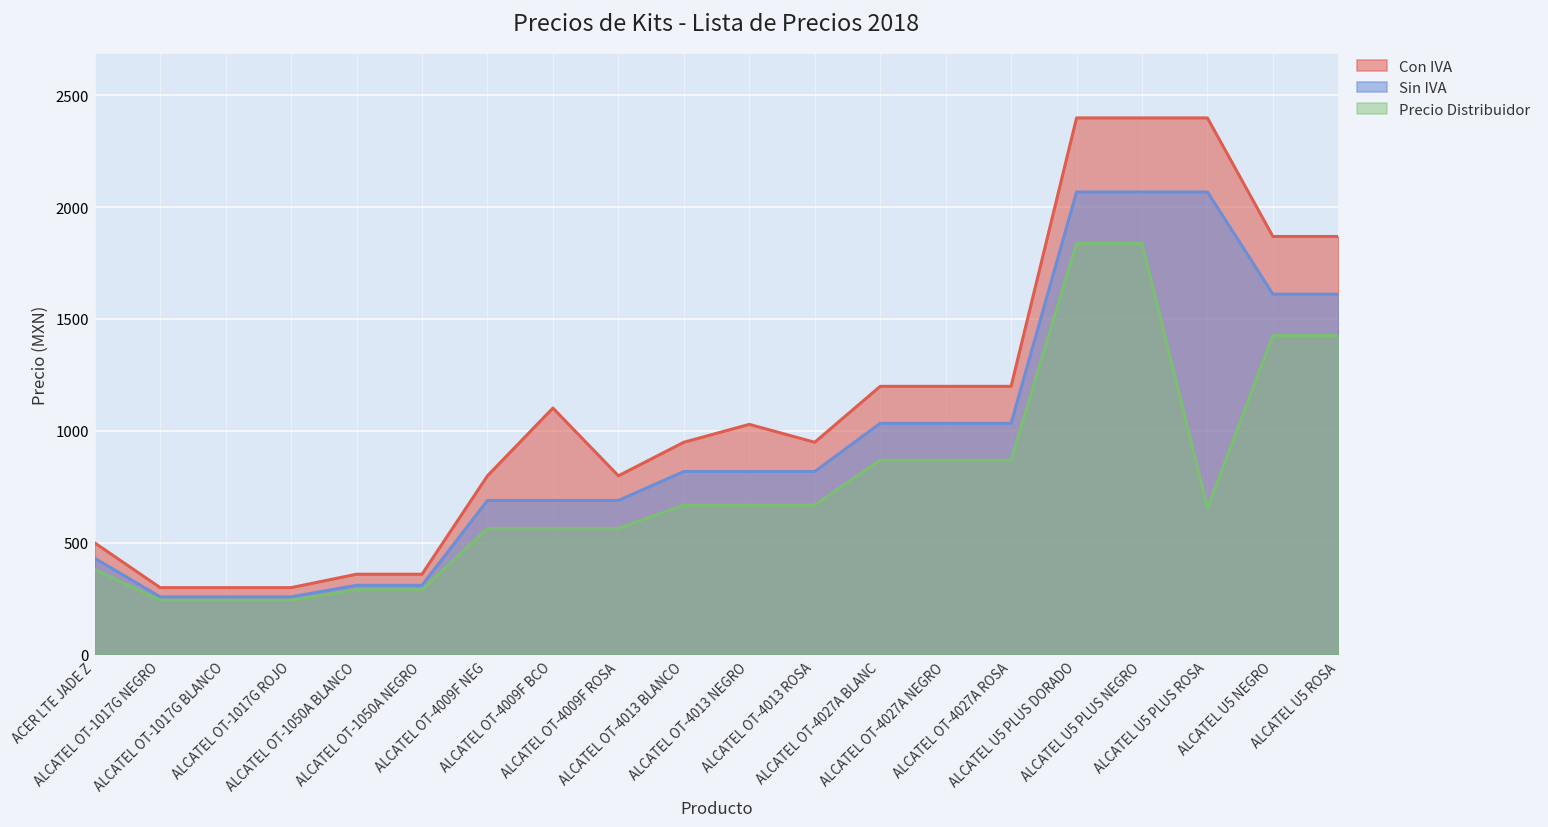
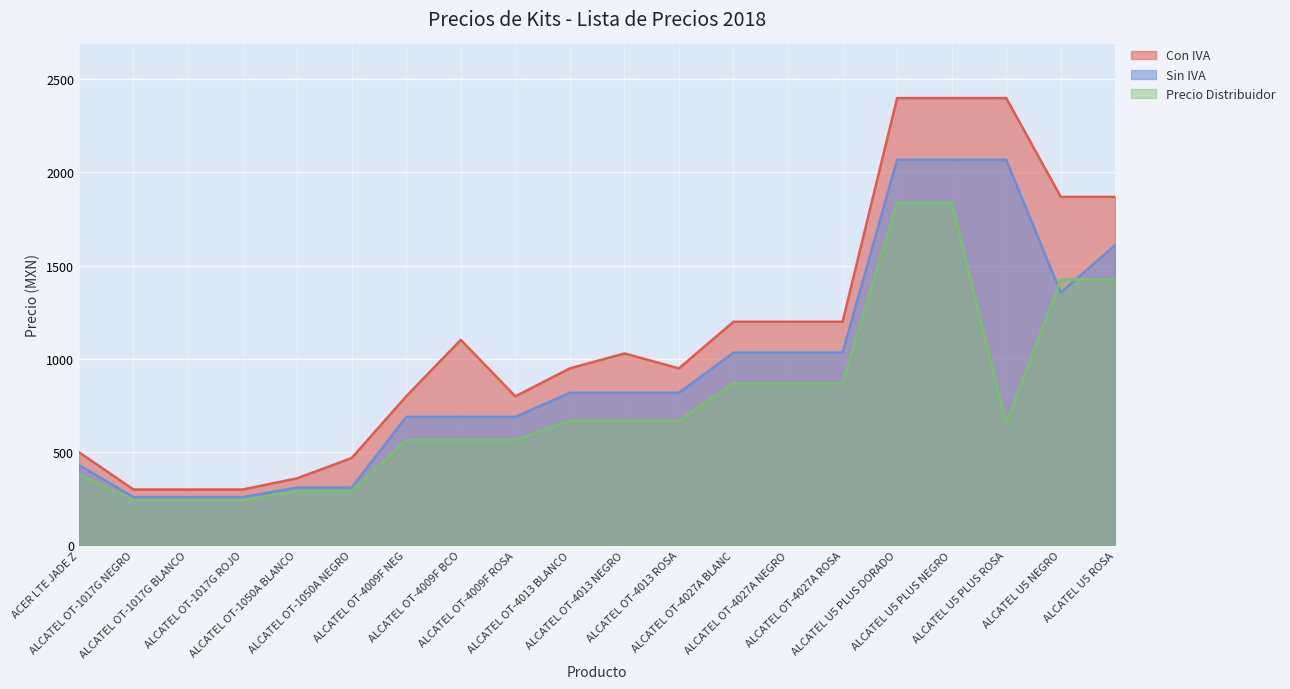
  {
    "Con IVA": {
      "ACER LTE JADE Z": 500,
      "ALCATEL OT-1017G NEGRO": 300,
      "ALCATEL OT-1017G BLANCO": 300,
      "ALCATEL OT-1017G ROJO": 300,
      "ALCATEL OT-1050A BLANCO": 360,
-     "ALCATEL OT-1050A NEGRO": 360,
+     "ALCATEL OT-1050A NEGRO": 470,
      "ALCATEL OT-4009F NEG": 800,
      "ALCATEL OT-4009F BCO": 1100,
      "ALCATEL OT-4009F ROSA": 800,
      "ALCATEL OT-4013 BLANCO": 950,
      "ALCATEL OT-4013 NEGRO": 1030,
      "ALCATEL OT-4013 ROSA": 950,
      "ALCATEL OT-4027A BLANC": 1200,
      "ALCATEL OT-4027A NEGRO": 1200,
      "ALCATEL OT-4027A ROSA": 1200,
      "ALCATEL U5 PLUS DORADO": 2400,
      "ALCATEL U5 PLUS NEGRO": 2400,
      "ALCATEL U5 PLUS ROSA": 2400,
      "ALCATEL U5 NEGRO": 1870,
      "ALCATEL U5 ROSA": 1870
    },
    "Sin IVA": {
      "ACER LTE JADE Z": 430,
      "ALCATEL OT-1017G NEGRO": 260,
      "ALCATEL OT-1017G BLANCO": 260,
      "ALCATEL OT-1017G ROJO": 260,
      "ALCATEL OT-1050A BLANCO": 310,
      "ALCATEL OT-1050A NEGRO": 310,
      "ALCATEL OT-4009F NEG": 690,
      "ALCATEL OT-4009F BCO": 690,
      "ALCATEL OT-4009F ROSA": 690,
      "ALCATEL OT-4013 BLANCO": 820,
      "ALCATEL OT-4013 NEGRO": 820,
      "ALCATEL OT-4013 ROSA": 820,
      "ALCATEL OT-4027A BLANC": 1030,
      "ALCATEL OT-4027A NEGRO": 1030,
      "ALCATEL OT-4027A ROSA": 1030,
      "ALCATEL U5 PLUS DORADO": 2070,
      "ALCATEL U5 PLUS NEGRO": 2070,
      "ALCATEL U5 PLUS ROSA": 2070,
-     "ALCATEL U5 NEGRO": 1610,
+     "ALCATEL U5 NEGRO": 1360,
      "ALCATEL U5 ROSA": 1610
    },
    "Precio Distribuidor": {
      "ACER LTE JADE Z": 380,
      "ALCATEL OT-1017G NEGRO": 240,
      "ALCATEL OT-1017G BLANCO": 240,
      "ALCATEL OT-1017G ROJO": 240,
      "ALCATEL OT-1050A BLANCO": 290,
      "ALCATEL OT-1050A NEGRO": 290,
      "ALCATEL OT-4009F NEG": 560,
      "ALCATEL OT-4009F BCO": 560,
      "ALCATEL OT-4009F ROSA": 560,
      "ALCATEL OT-4013 BLANCO": 670,
      "ALCATEL OT-4013 NEGRO": 670,
      "ALCATEL OT-4013 ROSA": 670,
      "ALCATEL OT-4027A BLANC": 870,
      "ALCATEL OT-4027A NEGRO": 870,
      "ALCATEL OT-4027A ROSA": 870,
      "ALCATEL U5 PLUS DORADO": 1840,
      "ALCATEL U5 PLUS NEGRO": 1840,
      "ALCATEL U5 PLUS ROSA": 650,
      "ALCATEL U5 NEGRO": 1430,
      "ALCATEL U5 ROSA": 1430
    }
  }
